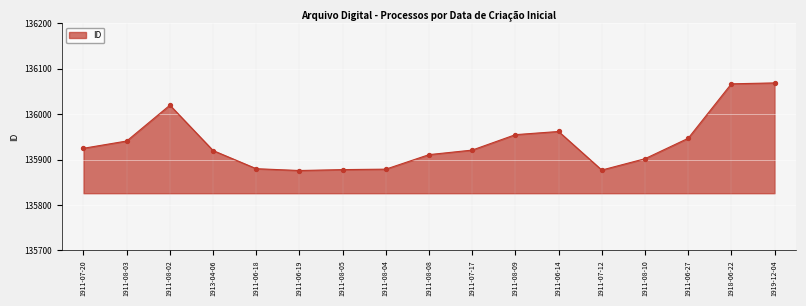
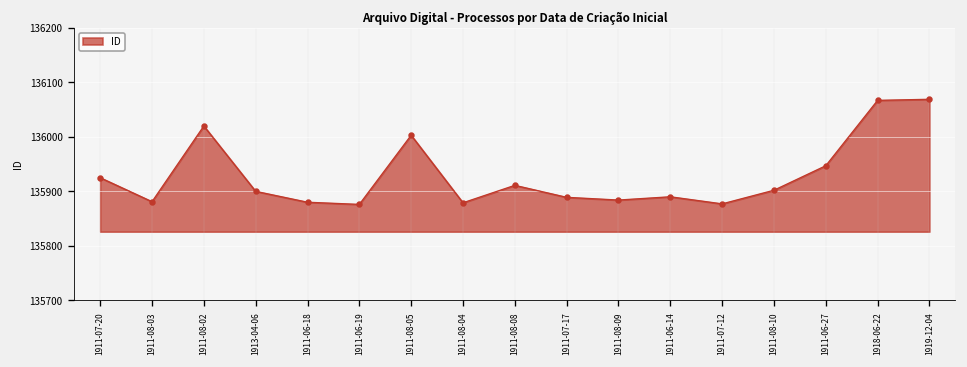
  {
    "1911-07-20": 135930,
-   "1911-08-03": 135940,
+   "1911-08-03": 135880,
    "1911-08-02": 136020,
-   "1913-04-06": 135920,
+   "1913-04-06": 135900,
    "1911-06-18": 135880,
    "1911-06-19": 135880,
-   "1911-08-05": 135880,
+   "1911-08-05": 136000,
    "1911-08-04": 135880,
    "1911-08-08": 135910,
-   "1911-07-17": 135920,
-   "1911-08-09": 135960,
-   "1911-06-14": 135960,
+   "1911-07-17": 135890,
+   "1911-08-09": 135880,
+   "1911-06-14": 135890,
    "1911-07-12": 135880,
    "1911-08-10": 135900,
    "1911-06-27": 135950,
    "1918-06-22": 136070,
    "1919-12-04": 136070
  }
